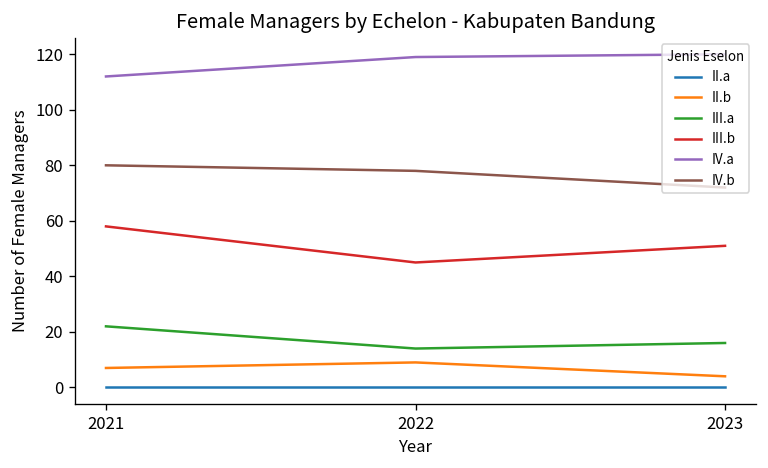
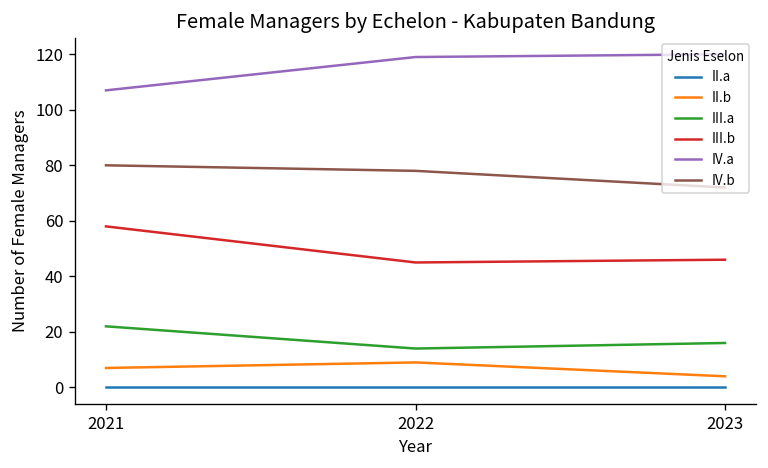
  {
    "II.a": {
      "2021": 0,
      "2022": 0,
      "2023": 0
    },
    "II.b": {
      "2021": 7,
      "2022": 9,
      "2023": 4
    },
    "III.a": {
      "2021": 22,
      "2022": 14,
      "2023": 16
    },
    "III.b": {
      "2021": 58,
      "2022": 45,
-     "2023": 51
+     "2023": 46
    },
    "IV.a": {
-     "2021": 112,
+     "2021": 107,
      "2022": 119
    },
    "IV.b": {
      "2021": 80,
      "2022": 78,
      "2023": 72
    }
  }
